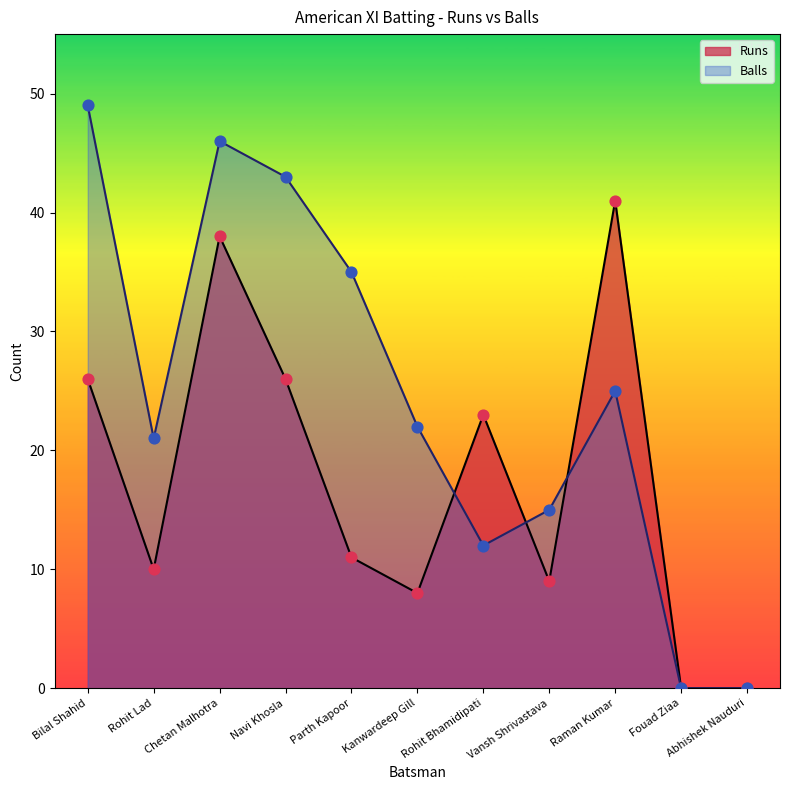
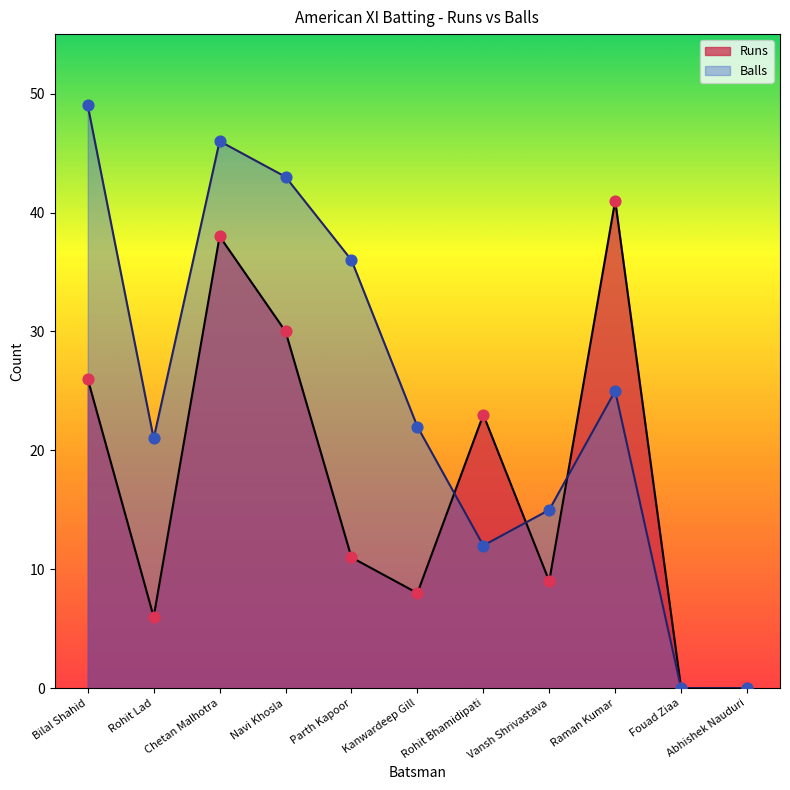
  {
    "Runs": {
      "Bilal Shahid": 26,
-     "Rohit Lad": 10,
+     "Rohit Lad": 6,
      "Chetan Malhotra": 38,
-     "Navi Khosla": 26,
+     "Navi Khosla": 30,
      "Parth Kapoor": 11,
      "Kanwardeep Gill": 8,
      "Rohit Bhamidipati": 23,
      "Vansh Shrivastava": 9,
      "Raman Kumar": 41
    },
    "Balls": {
      "Bilal Shahid": 49,
      "Rohit Lad": 21,
      "Chetan Malhotra": 46,
      "Navi Khosla": 43,
-     "Parth Kapoor": 35,
+     "Parth Kapoor": 36,
      "Kanwardeep Gill": 22,
      "Rohit Bhamidipati": 12,
      "Vansh Shrivastava": 15,
      "Raman Kumar": 25
    }
  }
